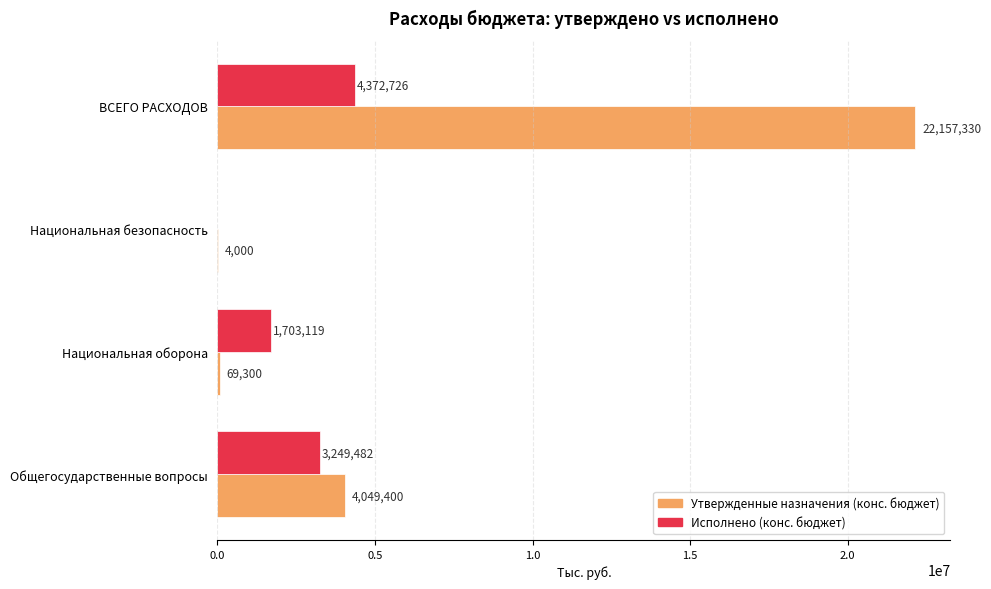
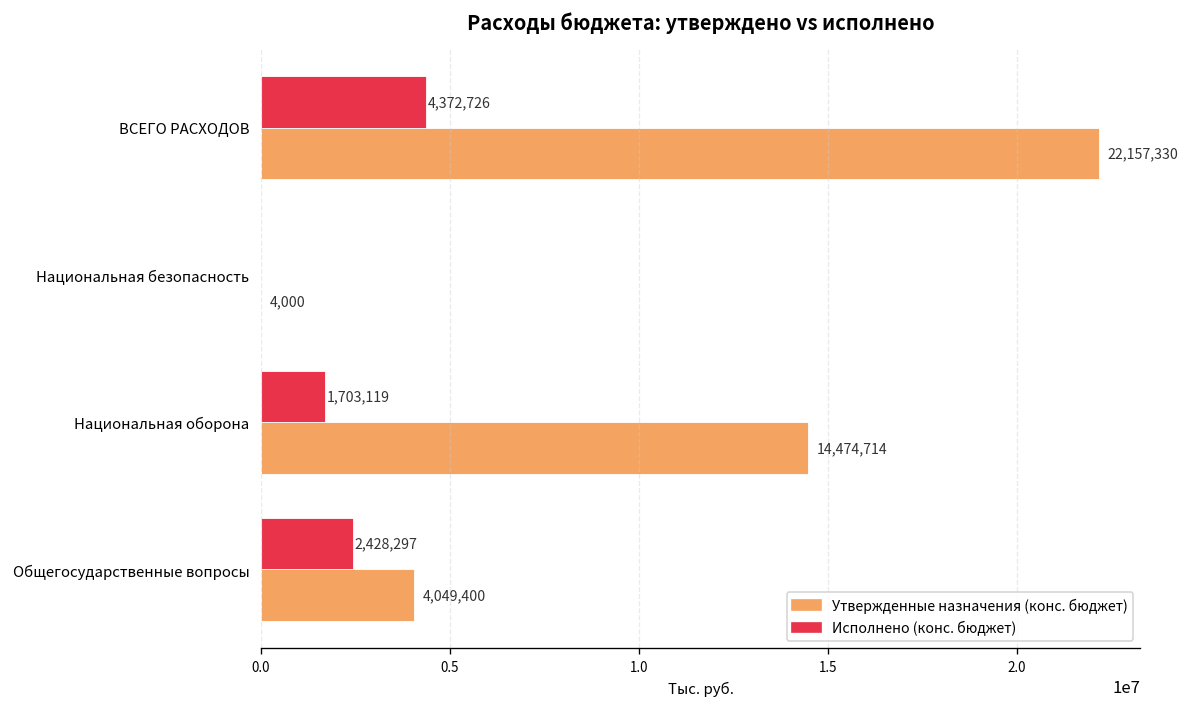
  {
    "Утвержденные назначения (конс. бюджет)": {
      "ВСЕГО РАСХОДОВ": "22,157,330",
      "Национальная безопасность": "4,000",
-     "Национальная оборона": "69,300",
+     "Национальная оборона": "14,474,714",
      "Общегосударственные вопросы": "4,049,400"
    },
    "Исполнено (конс. бюджет)": {
      "ВСЕГО РАСХОДОВ": "4,372,726",
      "Национальная оборона": "1,703,119",
-     "Общегосударственные вопросы": "3,249,482"
+     "Общегосударственные вопросы": "2,428,297"
    }
  }
